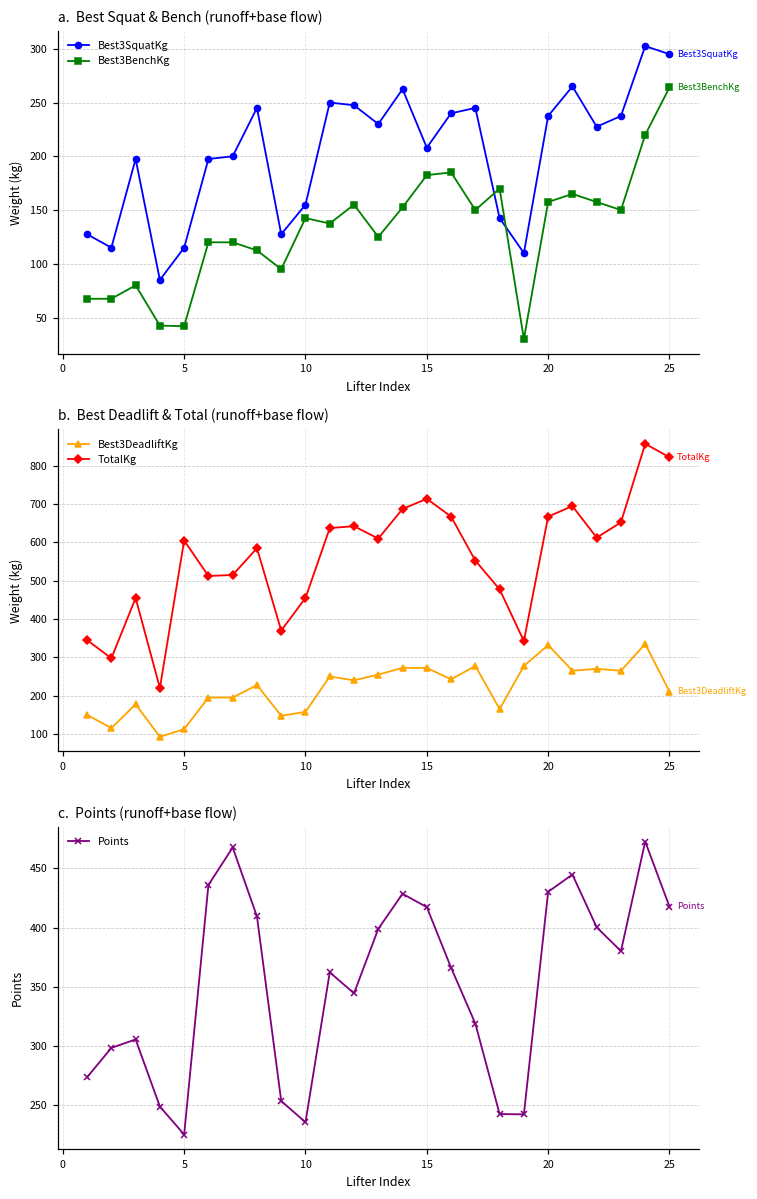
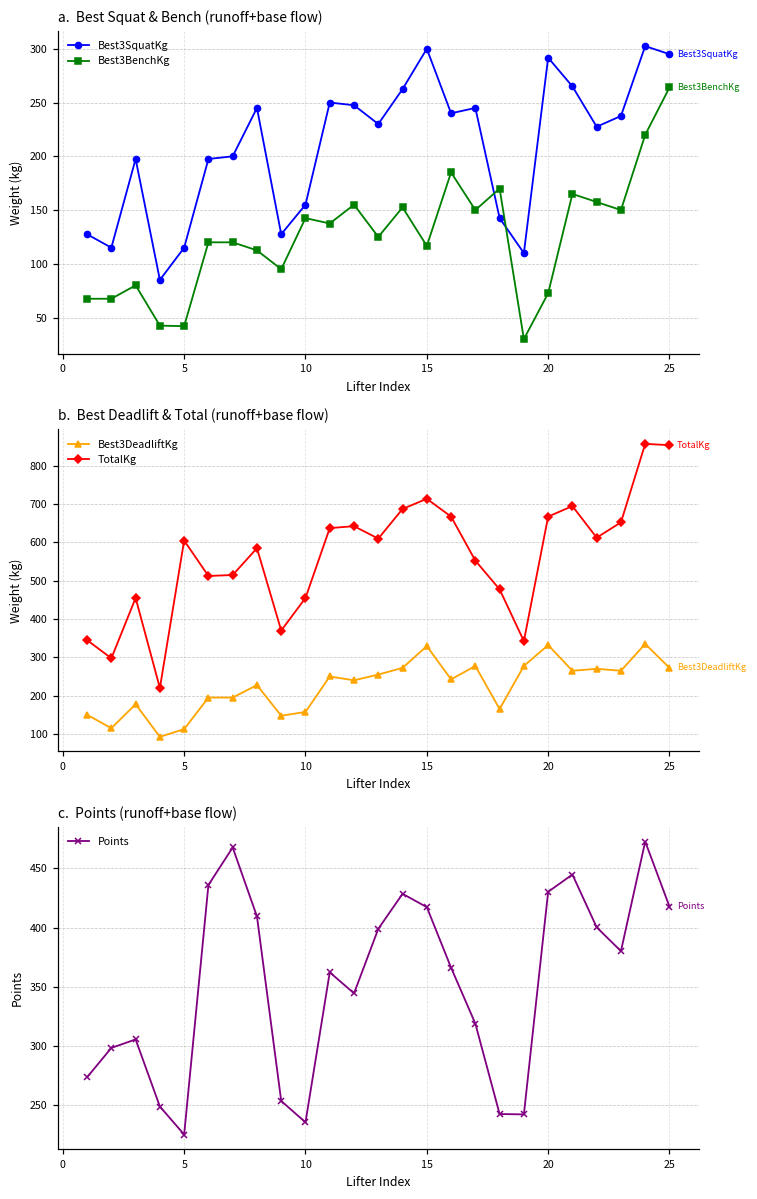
  {
    "a. Best Squat & Bench (runoff+base flow)": {
      "Best3SquatKg": {
        "5": 120,
        "10": 160,
-       "15": 210,
-       "20": 240,
+       "15": 300,
+       "20": 290,
        "25": 300
      },
      "Best3BenchKg": {
        "5": 40,
        "10": 140,
-       "15": 180,
-       "20": 160,
+       "15": 120,
+       "20": 70,
        "25": 260
      }
    },
    "b. Best Deadlift & Total (runoff+base flow)": {
      "Best3DeadliftKg": {
        "5": 110,
        "10": 160,
-       "15": 270,
+       "15": 330,
        "20": 330,
-       "25": 210
+       "25": 270
      },
      "TotalKg": {
        "5": 610,
        "10": 460,
        "15": 710,
        "20": 670,
-       "25": 820
+       "25": 850
      }
    },
    "c. Points (runoff+base flow)": {
      "5": 225,
      "10": 235,
      "15": 417,
      "20": 430,
      "25": 418
    }
  }
